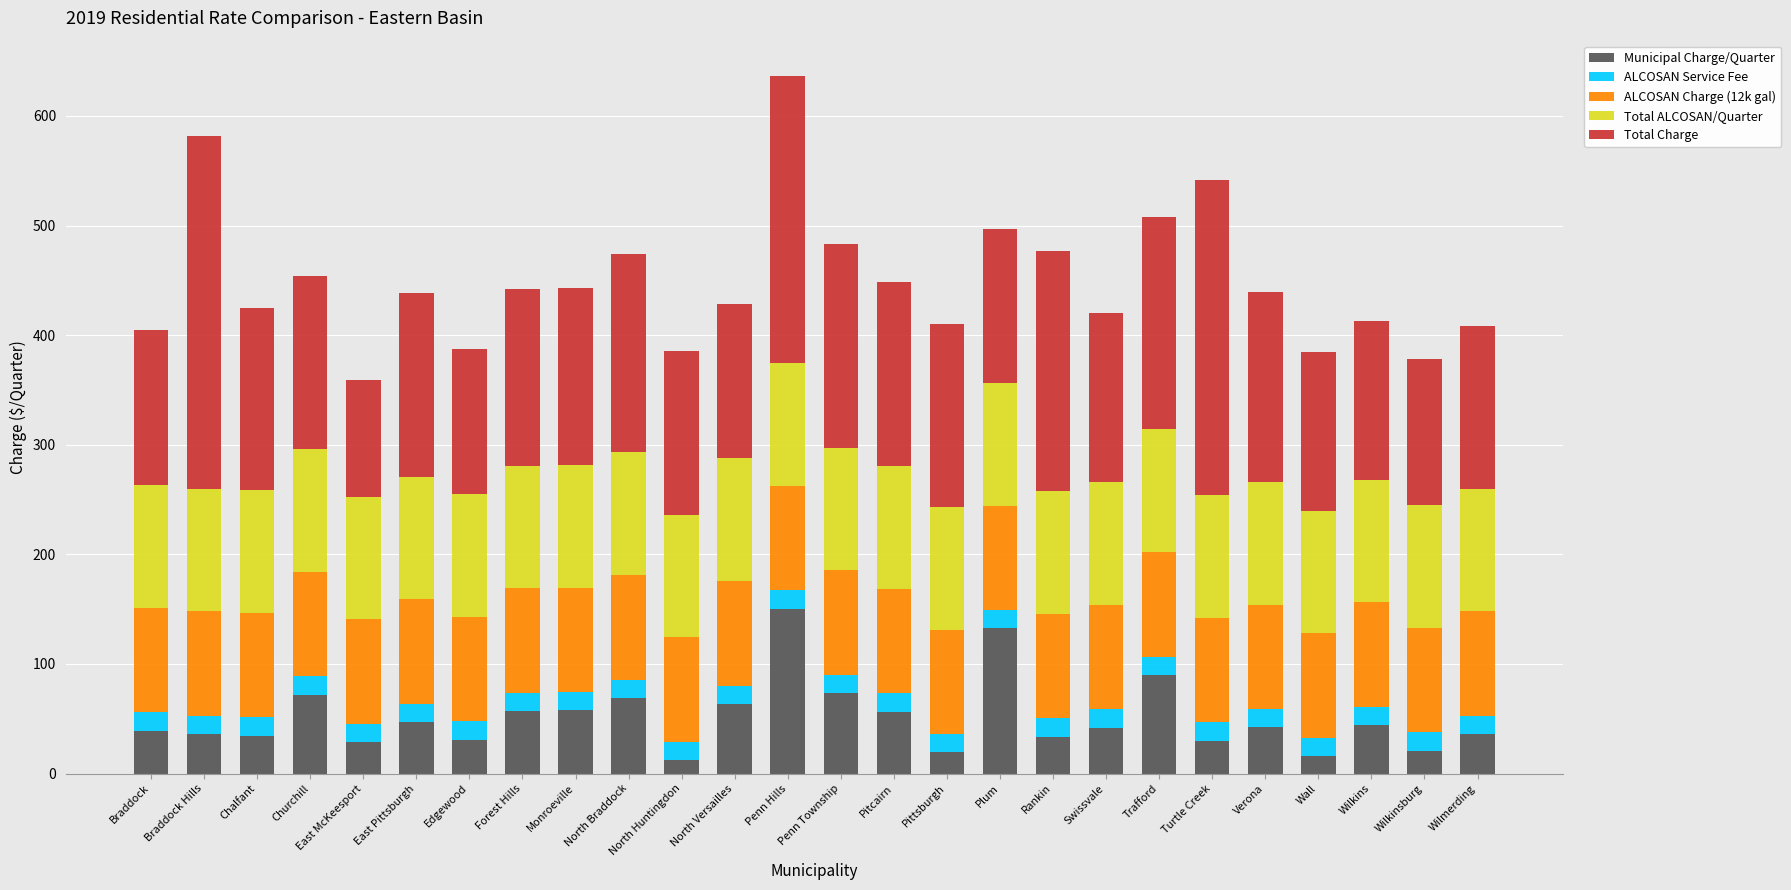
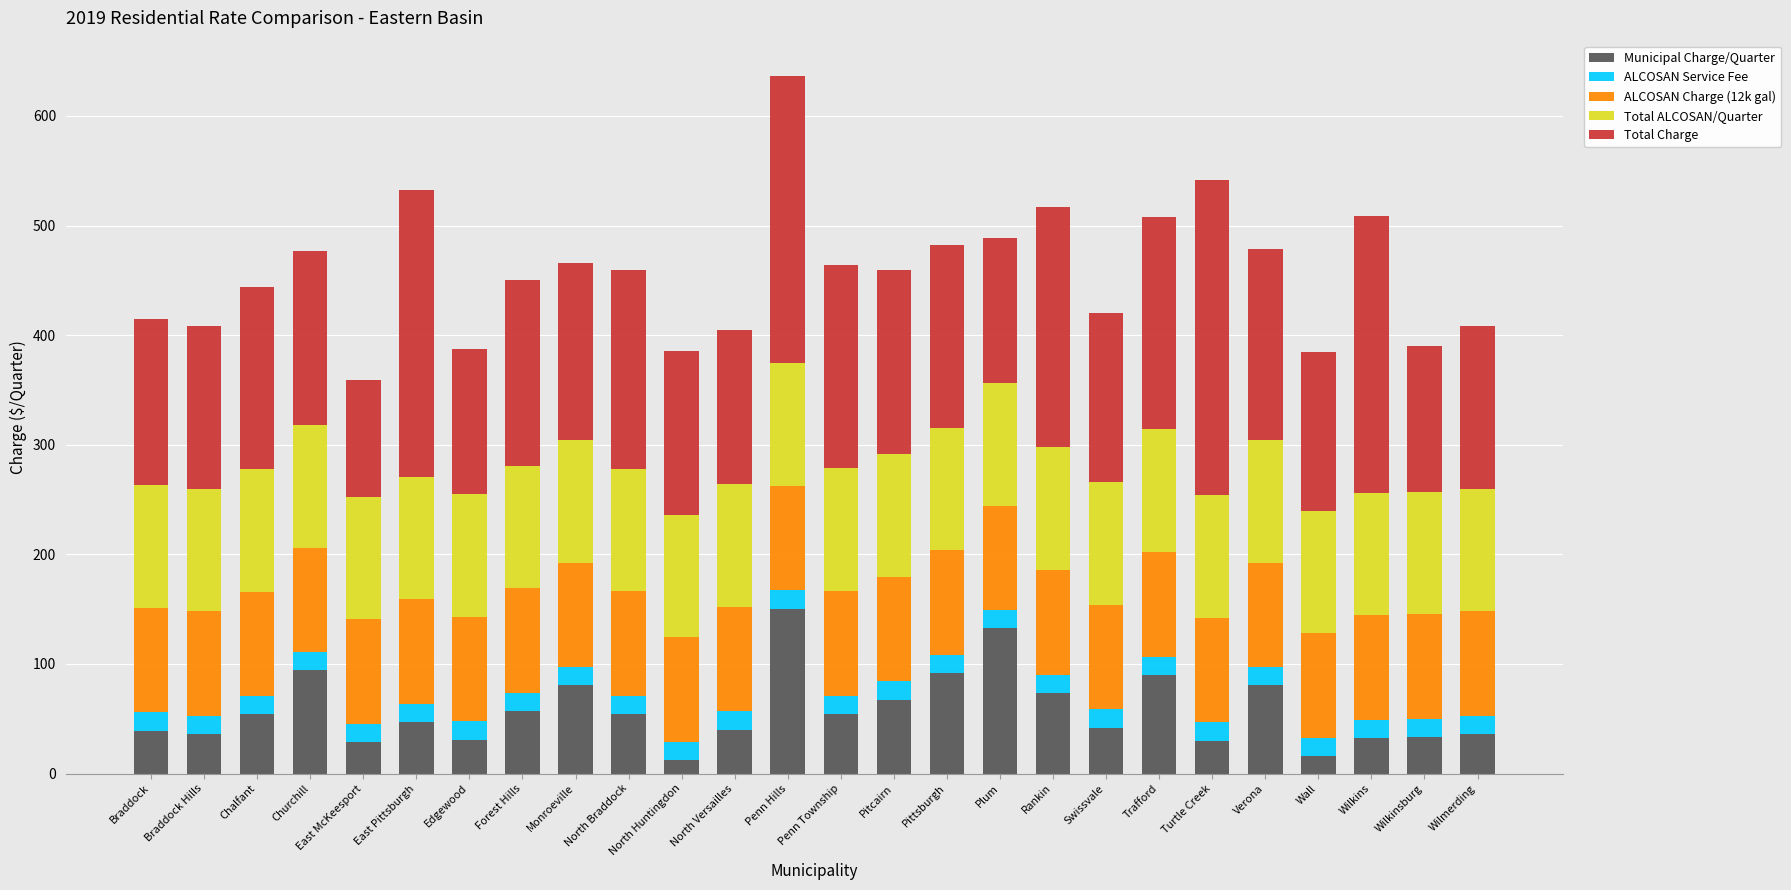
  {
    "Municipal Charge/Quarter": {
      "Braddock": 39,
      "Braddock Hills": 36,
-     "Chalfant": 35,
-     "Churchill": 72,
+     "Chalfant": 54,
+     "Churchill": 94,
      "East McKeesport": 29,
      "East Pittsburgh": 47,
      "Edgewood": 31,
      "Forest Hills": 57,
-     "Monroeville": 58,
-     "North Braddock": 69,
+     "Monroeville": 80,
+     "North Braddock": 54,
      "North Huntingdon": 12,
-     "North Versailles": 64,
+     "North Versailles": 40,
      "Penn Hills": 150,
-     "Penn Township": 73,
-     "Pitcairn": 57,
-     "Pittsburgh": 19,
+     "Penn Township": 55,
+     "Pitcairn": 67,
+     "Pittsburgh": 92,
      "Plum": 133,
-     "Rankin": 34,
+     "Rankin": 74,
      "Swissvale": 42,
      "Trafford": 90,
      "Turtle Creek": 30,
-     "Verona": 42,
+     "Verona": 81,
      "Wall": 16,
-     "Wilkins": 44,
-     "Wilkinsburg": 21,
+     "Wilkins": 33,
+     "Wilkinsburg": 33,
      "Wilmerding": 36
    },
    "ALCOSAN Service Fee": {
      "Braddock": 17,
      "Braddock Hills": 17,
      "Chalfant": 17,
      "Churchill": 17,
      "East McKeesport": 17,
      "East Pittsburgh": 17,
      "Edgewood": 17,
      "Forest Hills": 17,
      "Monroeville": 17,
      "North Braddock": 17,
      "North Huntingdon": 17,
      "North Versailles": 17,
      "Penn Hills": 17,
      "Penn Township": 17,
      "Pitcairn": 17,
      "Pittsburgh": 17,
      "Plum": 17,
      "Rankin": 17,
      "Swissvale": 17,
      "Trafford": 17,
      "Turtle Creek": 17,
      "Verona": 17,
      "Wall": 17,
      "Wilkins": 17,
      "Wilkinsburg": 17,
      "Wilmerding": 17
    },
    "ALCOSAN Charge (12k gal)": {
      "Braddock": 95,
      "Braddock Hills": 95,
      "Chalfant": 95,
      "Churchill": 95,
      "East McKeesport": 95,
      "East Pittsburgh": 95,
      "Edgewood": 95,
      "Forest Hills": 95,
      "Monroeville": 95,
      "North Braddock": 95,
      "North Huntingdon": 95,
      "North Versailles": 95,
      "Penn Hills": 95,
      "Penn Township": 95,
      "Pitcairn": 95,
      "Pittsburgh": 95,
      "Plum": 95,
      "Rankin": 95,
      "Swissvale": 95,
      "Trafford": 95,
      "Turtle Creek": 95,
      "Verona": 95,
      "Wall": 95,
      "Wilkins": 95,
      "Wilkinsburg": 95,
      "Wilmerding": 95
    },
    "Total ALCOSAN/Quarter": {
      "Braddock": 112,
      "Braddock Hills": 112,
      "Chalfant": 112,
      "Churchill": 112,
      "East McKeesport": 112,
      "East Pittsburgh": 112,
      "Edgewood": 112,
      "Forest Hills": 112,
      "Monroeville": 112,
      "North Braddock": 112,
      "North Huntingdon": 112,
      "North Versailles": 112,
      "Penn Hills": 112,
      "Penn Township": 112,
      "Pitcairn": 112,
      "Pittsburgh": 112,
      "Plum": 112,
      "Rankin": 112,
      "Swissvale": 112,
      "Trafford": 112,
      "Turtle Creek": 112,
      "Verona": 112,
      "Wall": 112,
      "Wilkins": 112,
      "Wilkinsburg": 112,
      "Wilmerding": 112
    },
    "Total Charge": {
-     "Braddock": 142,
-     "Braddock Hills": 322,
+     "Braddock": 151,
+     "Braddock Hills": 148,
      "Chalfant": 166,
      "Churchill": 158,
      "East McKeesport": 107,
-     "East Pittsburgh": 168,
+     "East Pittsburgh": 262,
      "Edgewood": 133,
-     "Forest Hills": 161,
+     "Forest Hills": 169,
      "Monroeville": 161,
      "North Braddock": 181,
      "North Huntingdon": 149,
      "North Versailles": 141,
      "Penn Hills": 262,
      "Penn Township": 185,
      "Pitcairn": 168,
      "Pittsburgh": 167,
-     "Plum": 141,
+     "Plum": 133,
      "Rankin": 220,
      "Swissvale": 154,
      "Trafford": 194,
      "Turtle Creek": 288,
      "Verona": 174,
      "Wall": 145,
-     "Wilkins": 144,
+     "Wilkins": 253,
      "Wilkinsburg": 133,
      "Wilmerding": 148
    }
  }
